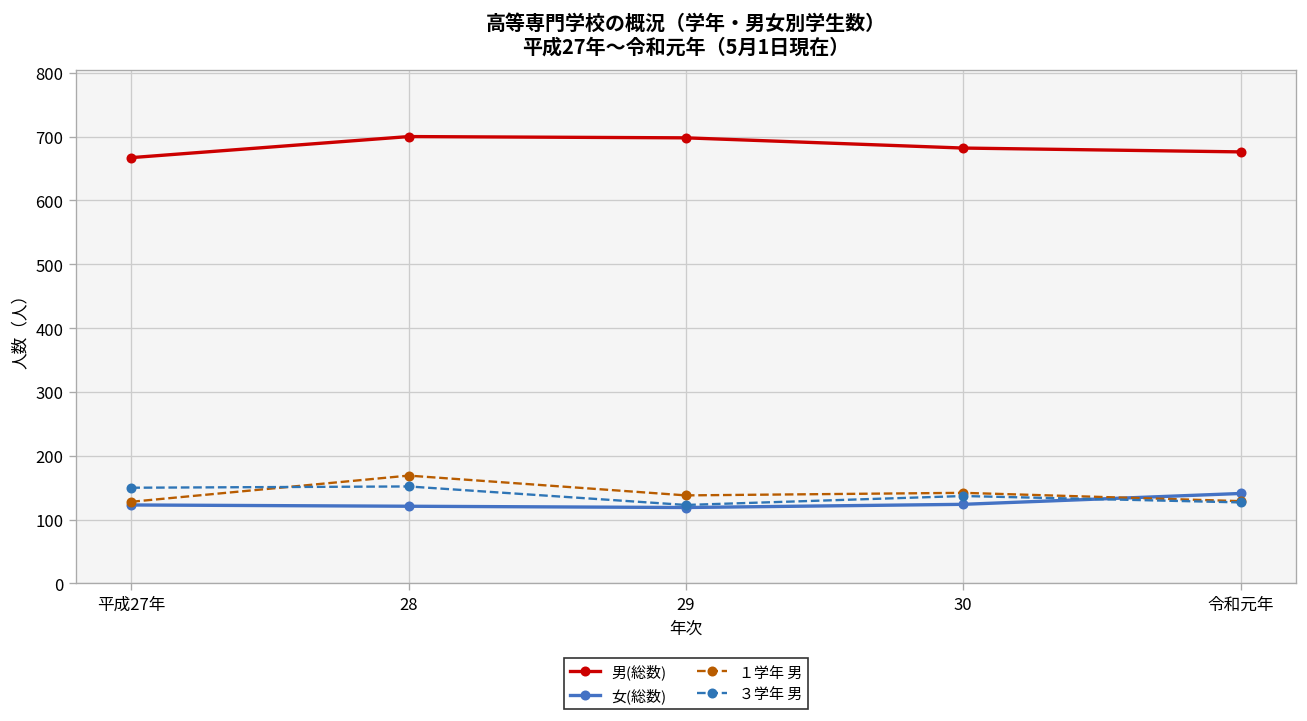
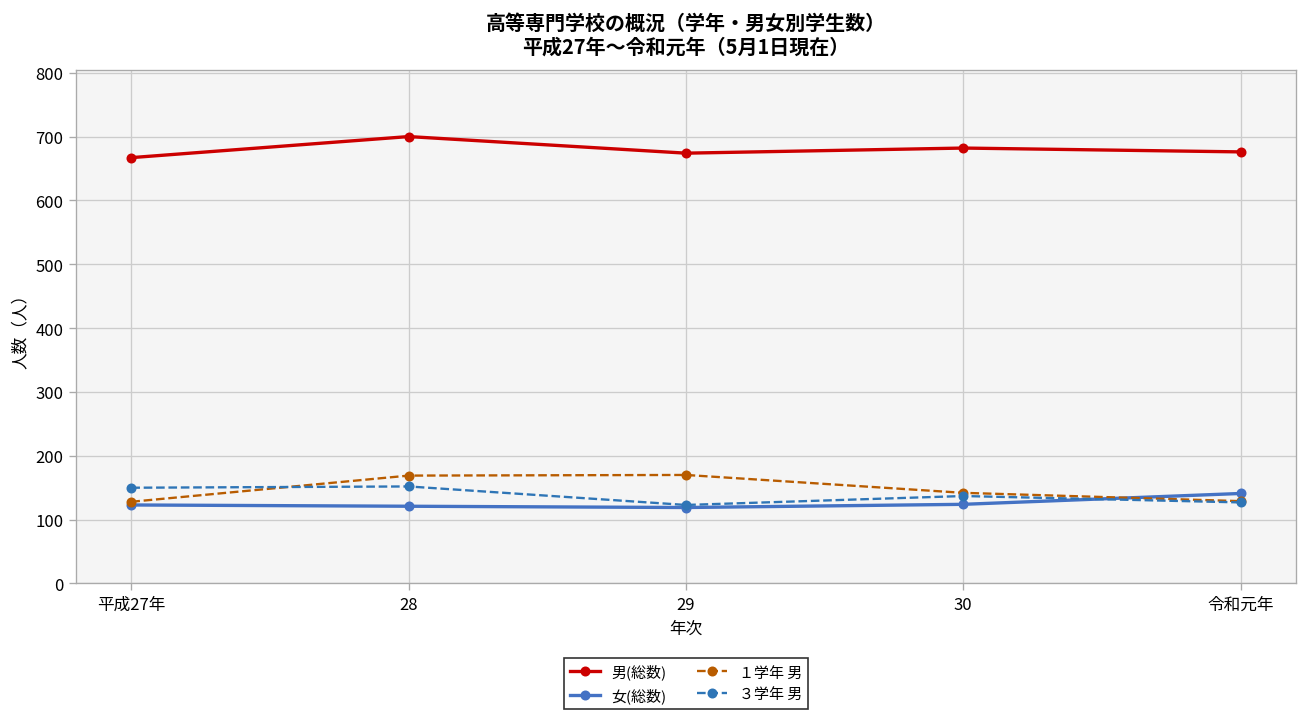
  {
    "男(総数)": {
      "平成27年": 670,
      "28": 700,
-     "29": 700,
+     "29": 670,
      "30": 680,
      "令和元年": 680
    },
    "１学年 男": {
      "平成27年": 130,
      "28": 170,
-     "29": 140,
+     "29": 170,
      "30": 140
    }
  }
